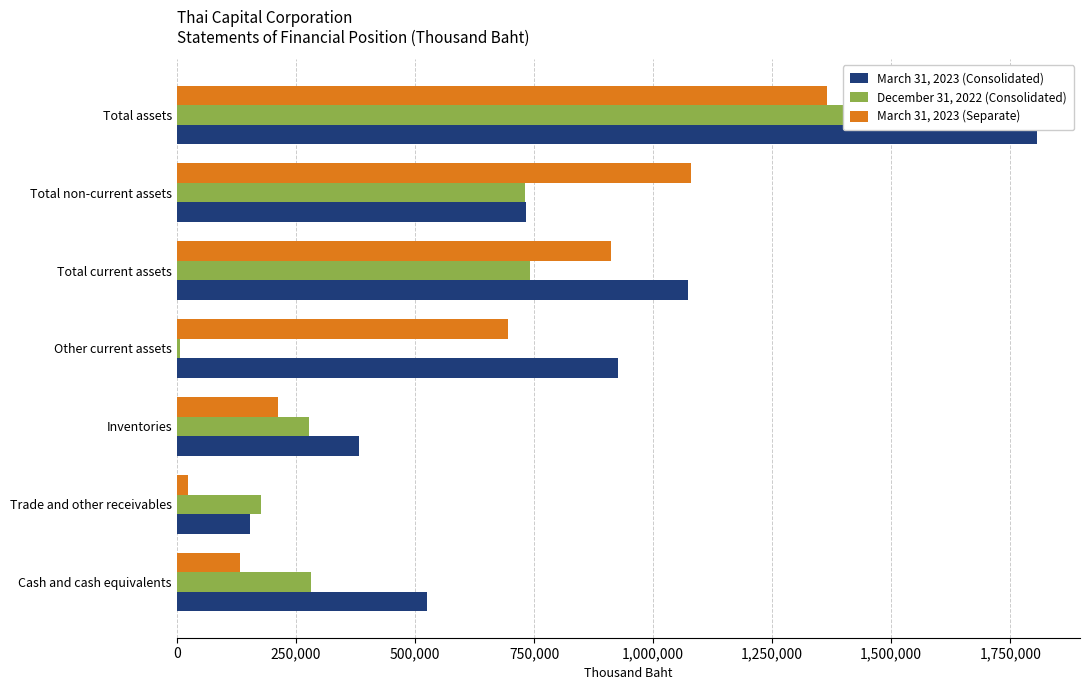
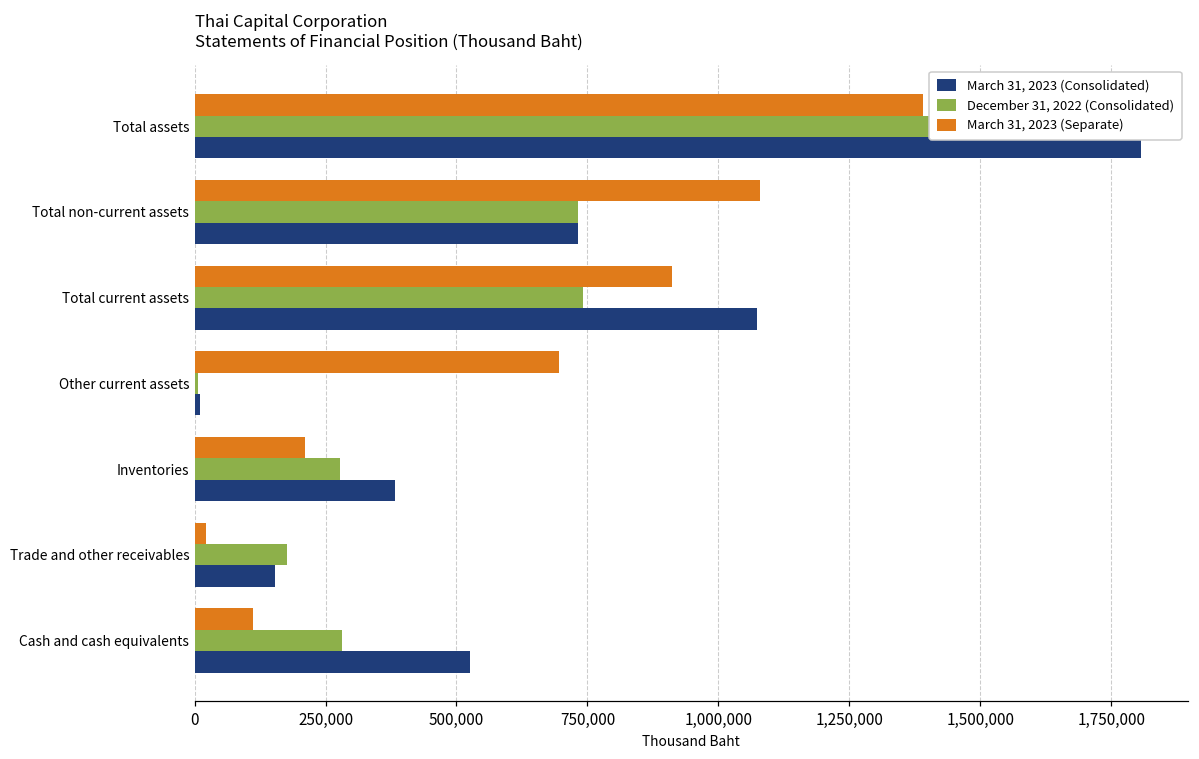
  {
    "March 31, 2023 (Consolidated)": {
      "Total assets": "1,810,000",
      "Total non-current assets": "730,000",
      "Total current assets": "1,070,000",
-     "Other current assets": "930,000",
+     "Other current assets": "10,000",
      "Inventories": "380,000",
      "Trade and other receivables": "150,000",
      "Cash and cash equivalents": "530,000"
    },
    "December 31, 2022 (Consolidated)": {
      "Total non-current assets": "730,000",
      "Total current assets": "740,000",
      "Other current assets": "10,000",
      "Inventories": "280,000",
      "Trade and other receivables": "180,000",
      "Cash and cash equivalents": "280,000"
    },
    "March 31, 2023 (Separate)": {
-     "Total assets": "1,360,000",
+     "Total assets": "1,390,000",
      "Total non-current assets": "1,080,000",
      "Total current assets": "910,000",
      "Other current assets": "700,000",
      "Inventories": "210,000",
      "Trade and other receivables": "20,000",
-     "Cash and cash equivalents": "130,000"
+     "Cash and cash equivalents": "110,000"
    }
  }
